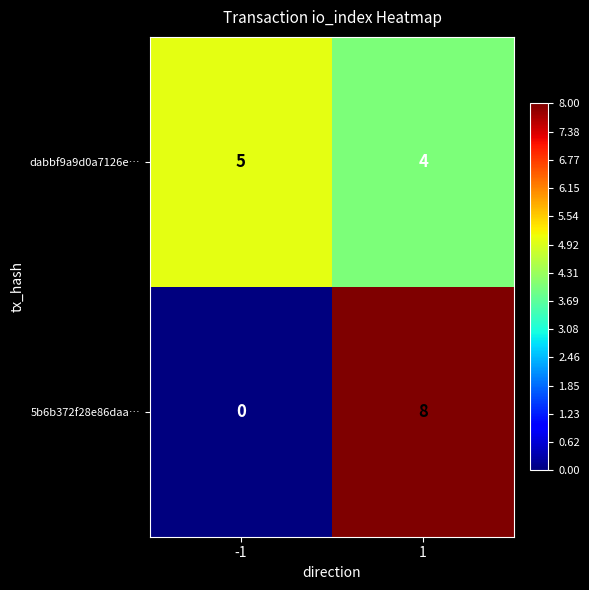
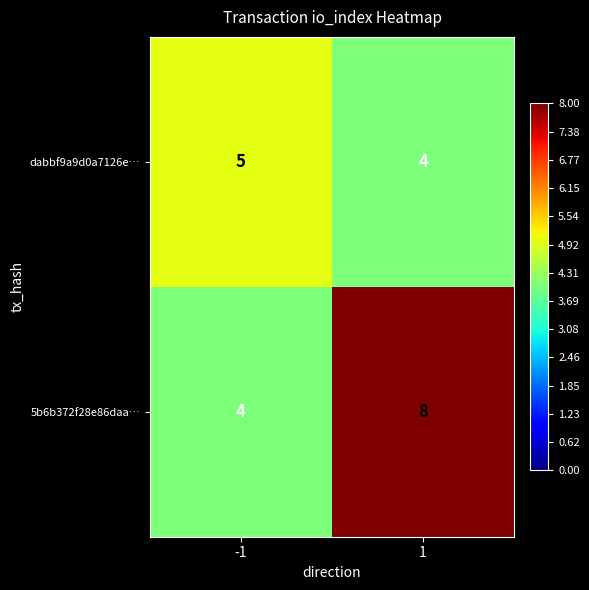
  {
    "dabbf9a9d0a7126e…": {
      "-1": 5,
      "1": 4
    },
    "5b6b372f28e86daa…": {
-     "-1": 0,
+     "-1": 4,
      "1": 8
    }
  }
